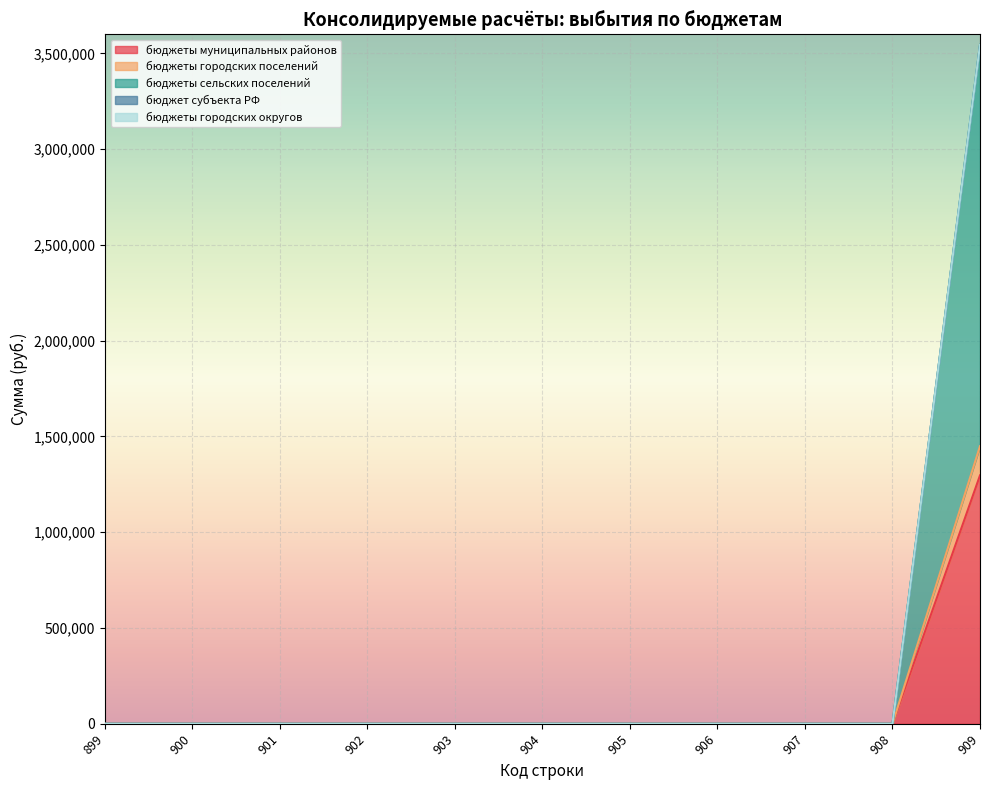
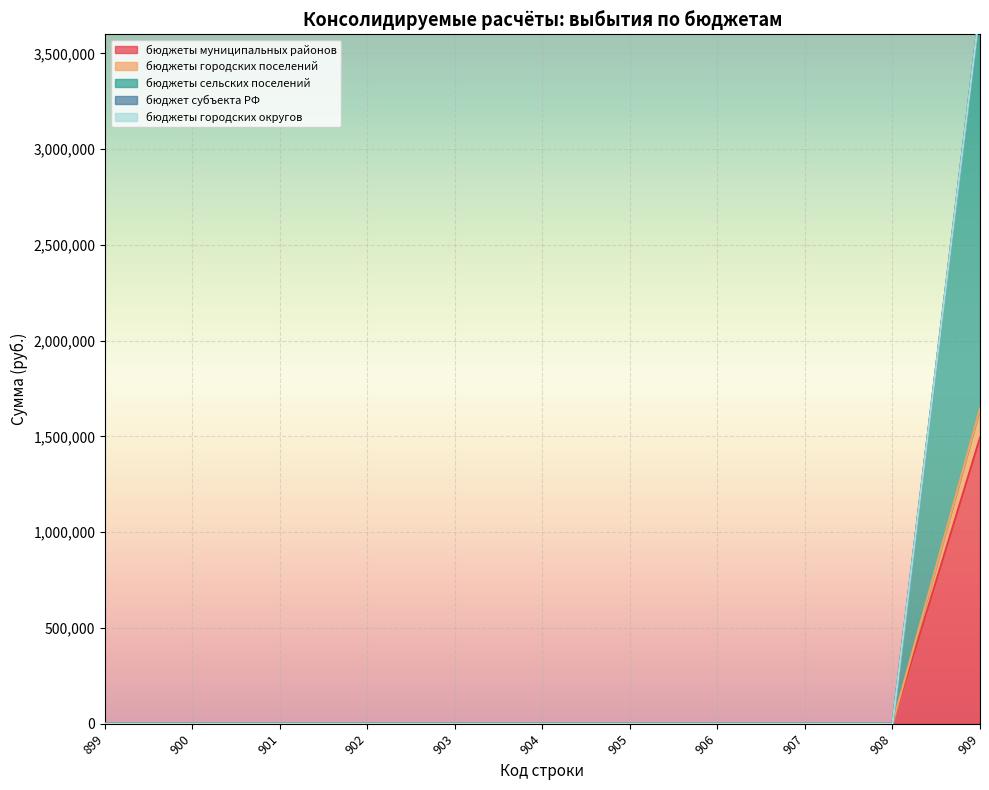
  {
    "бюджеты муниципальных районов": {
-     "909": "1,300,000"
+     "909": "1,490,000"
    },
    "бюджеты городских поселений": {
      "909": "150,000"
    }
  }
